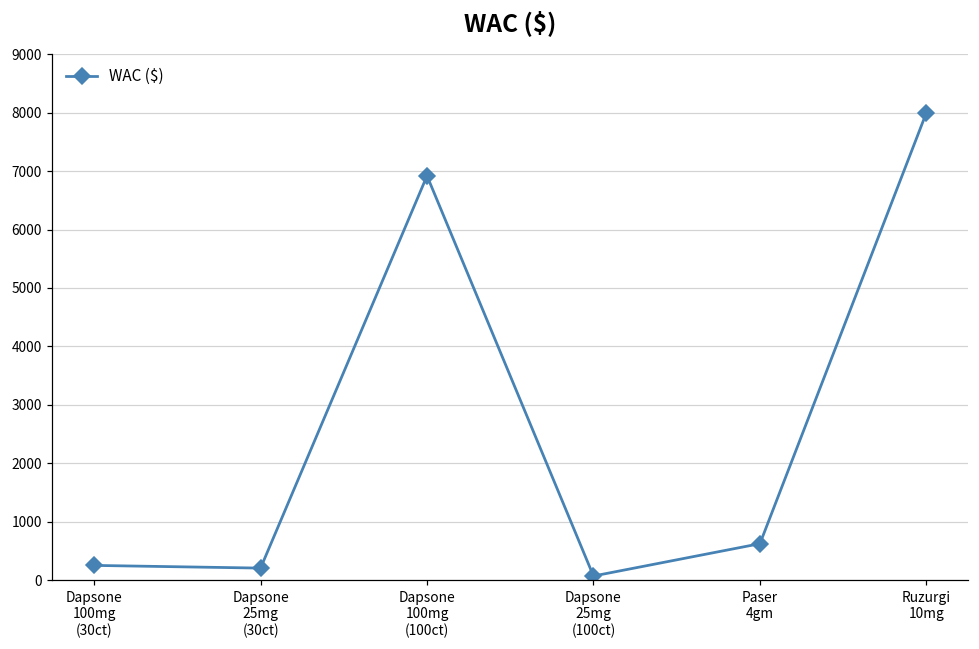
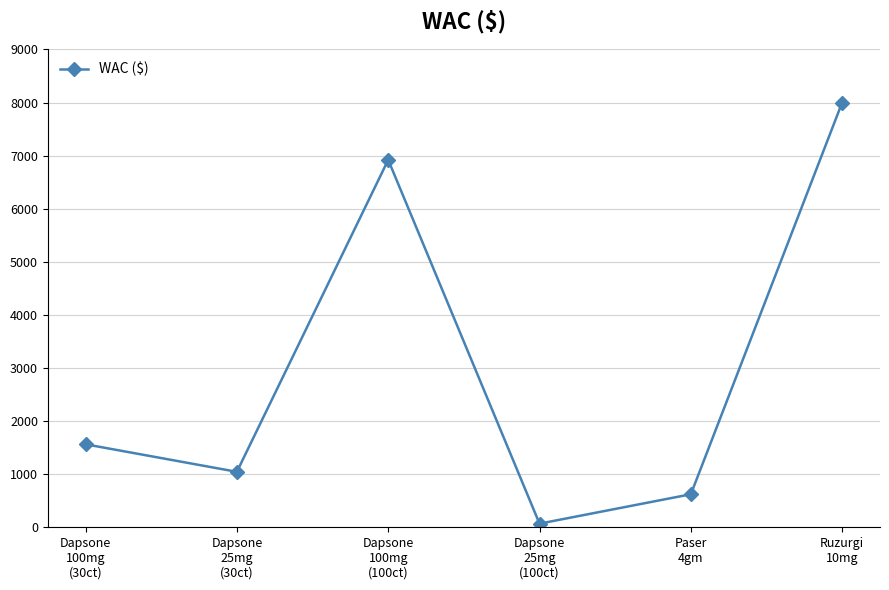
  {
-   "Dapsone 100mg (30ct)": 300,
-   "Dapsone 25mg (30ct)": 200,
+   "Dapsone 100mg (30ct)": 1600,
+   "Dapsone 25mg (30ct)": 1000,
    "Dapsone 100mg (100ct)": 6900,
    "Dapsone 25mg (100ct)": 100,
    "Paser 4gm": 600,
    "Ruzurgi 10mg": 8000
  }
